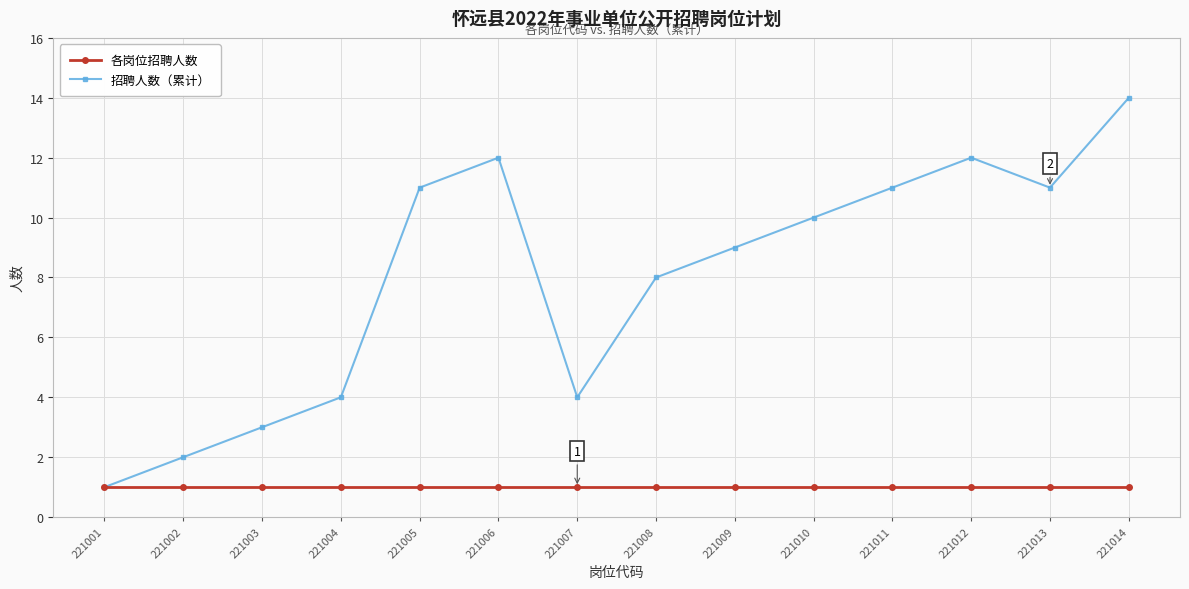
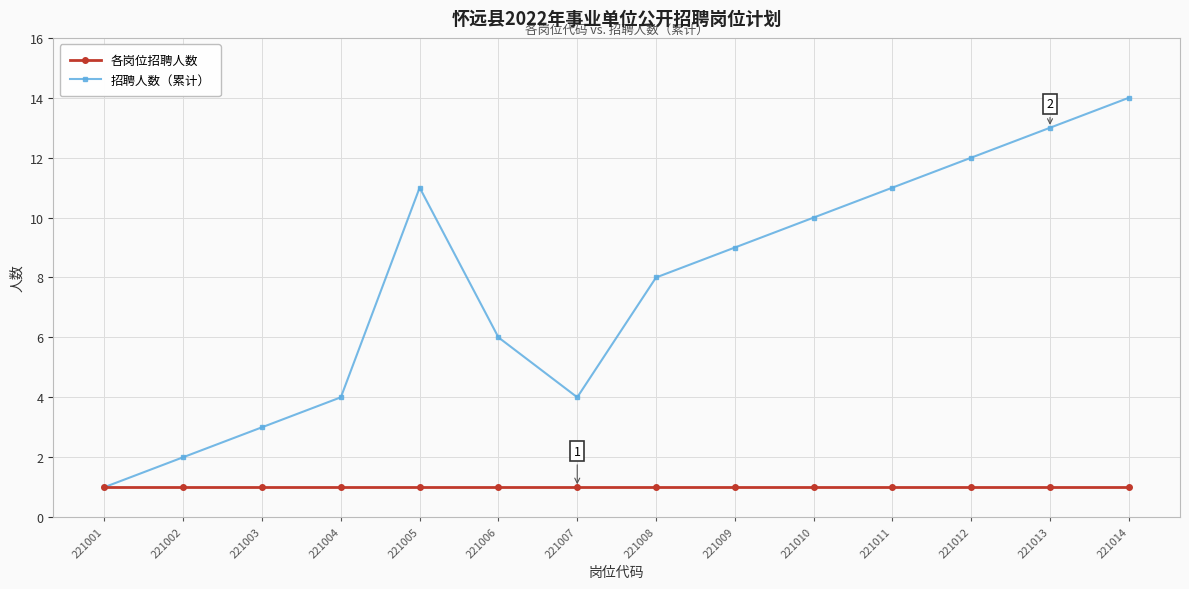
  {
    "各岗位招聘人数": {
      "221002": 1,
      "221003": 1,
      "221004": 1,
      "221005": 1,
      "221006": 1,
      "221008": 1,
      "221009": 1,
      "221010": 1,
      "221011": 1,
      "221012": 1,
      "221013": 1,
      "221014": 1
    },
    "招聘人数（累计）": {
      "221002": 2,
      "221003": 3,
      "221004": 4,
      "221005": 11,
-     "221006": 12,
+     "221006": 6,
      "221007": 4,
      "221008": 8,
      "221009": 9,
      "221010": 10,
      "221011": 11,
      "221012": 12,
-     "221013": 11,
+     "221013": 13,
      "221014": 14
    }
  }
